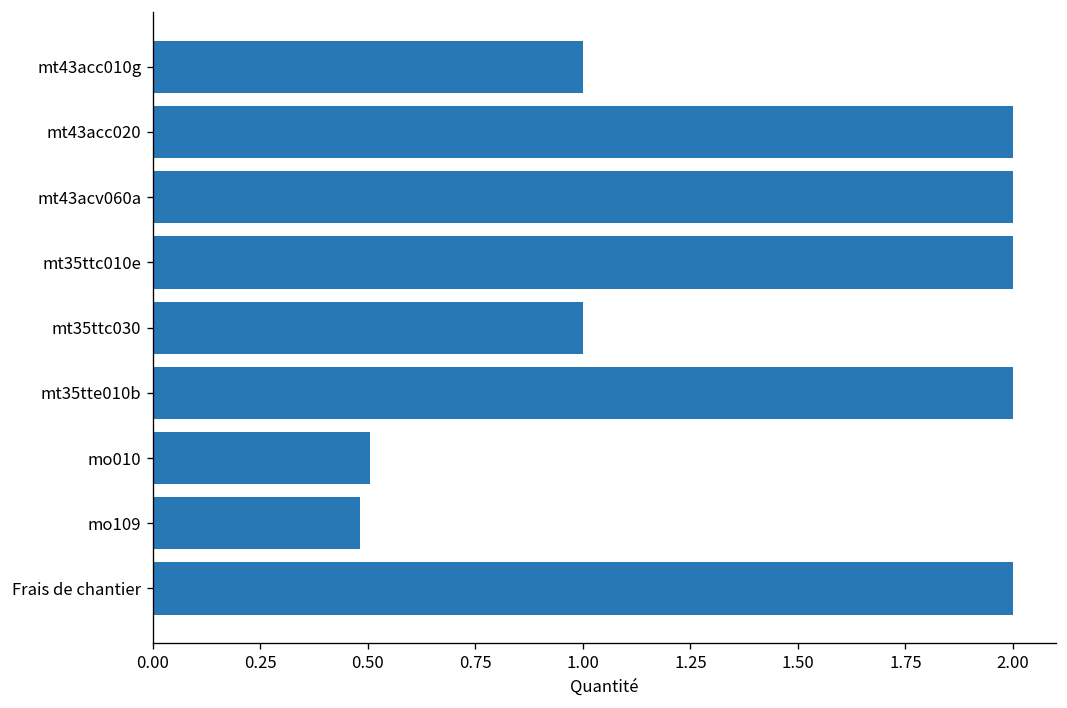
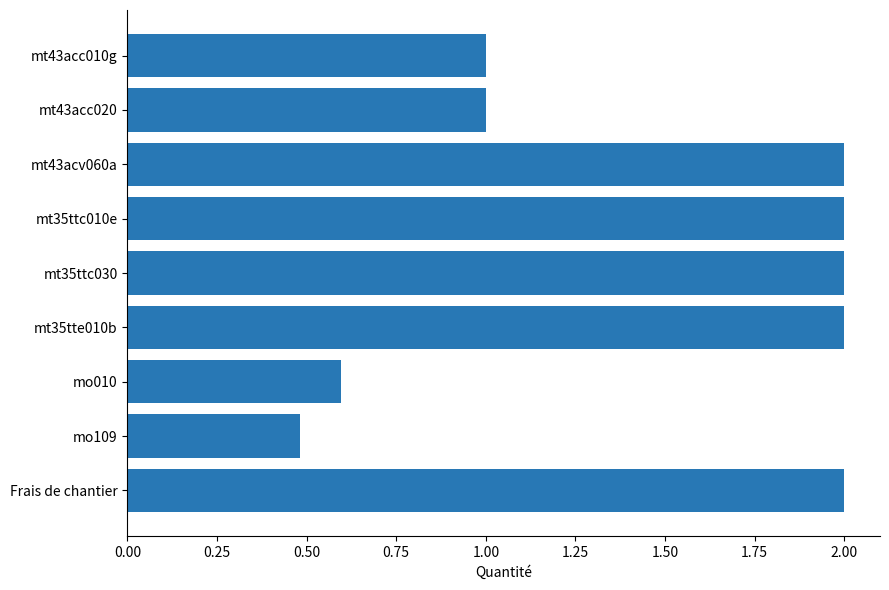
  {
    "mt43acc010g": 1.00,
-   "mt43acc020": 2,
+   "mt43acc020": 1,
    "mt43acv060a": 2.00,
    "mt35ttc010e": 2.00,
-   "mt35ttc030": 1,
+   "mt35ttc030": 2,
    "mt35tte010b": 2.00,
-   "mo010": 0.51,
+   "mo010": 0.60,
    "mo109": 0.48,
    "Frais de chantier": 2.00
  }
